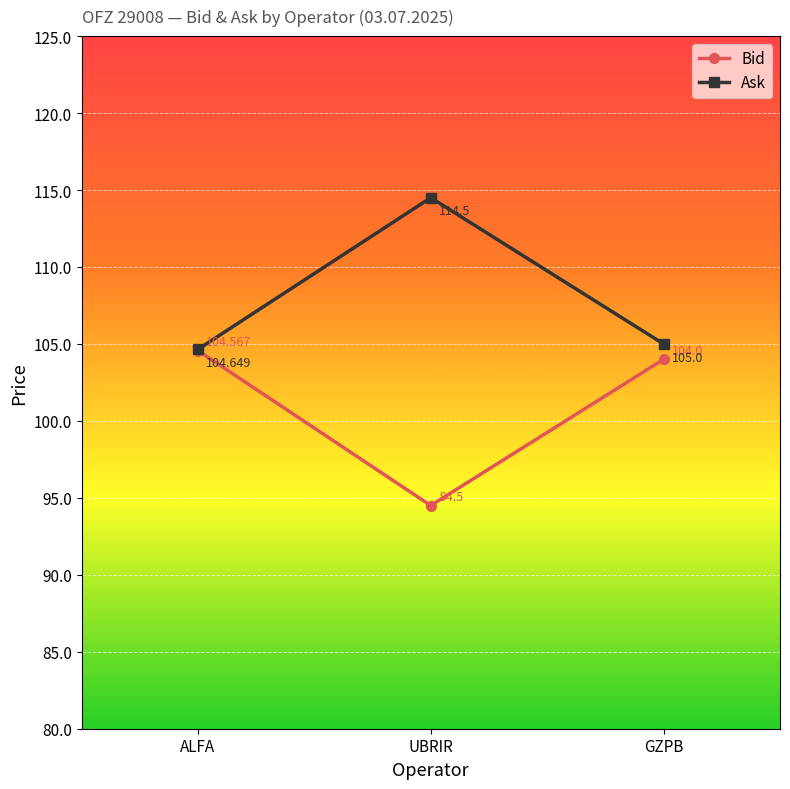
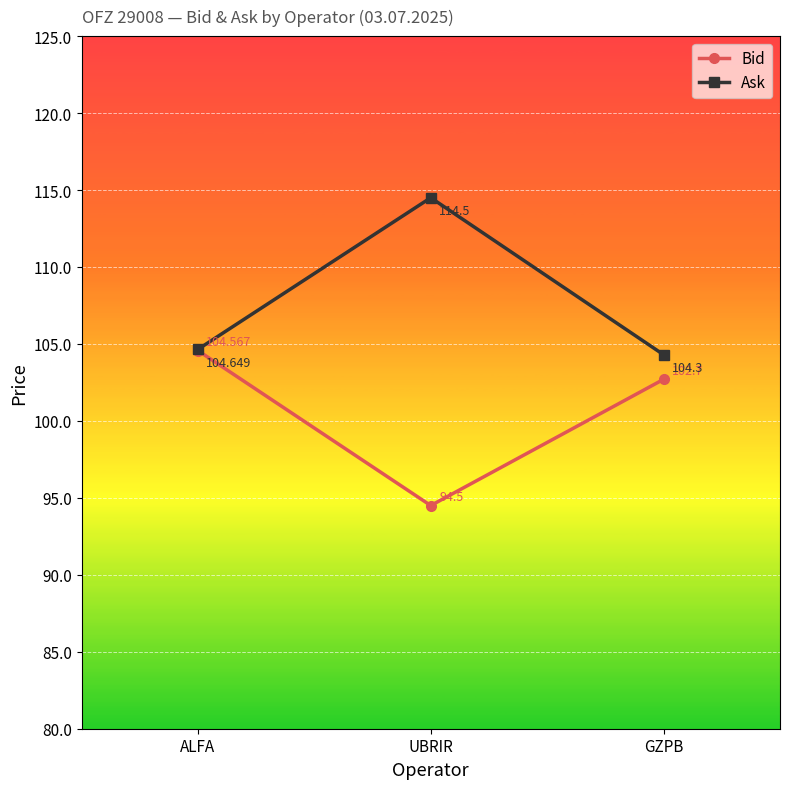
  {
    "Bid": {
      "UBRIR": 94.5,
-     "GZPB": 104.0
+     "GZPB": 102.7
    },
    "Ask": {
      "UBRIR": 114.5,
-     "GZPB": 105.0
+     "GZPB": 104.3
    }
  }
